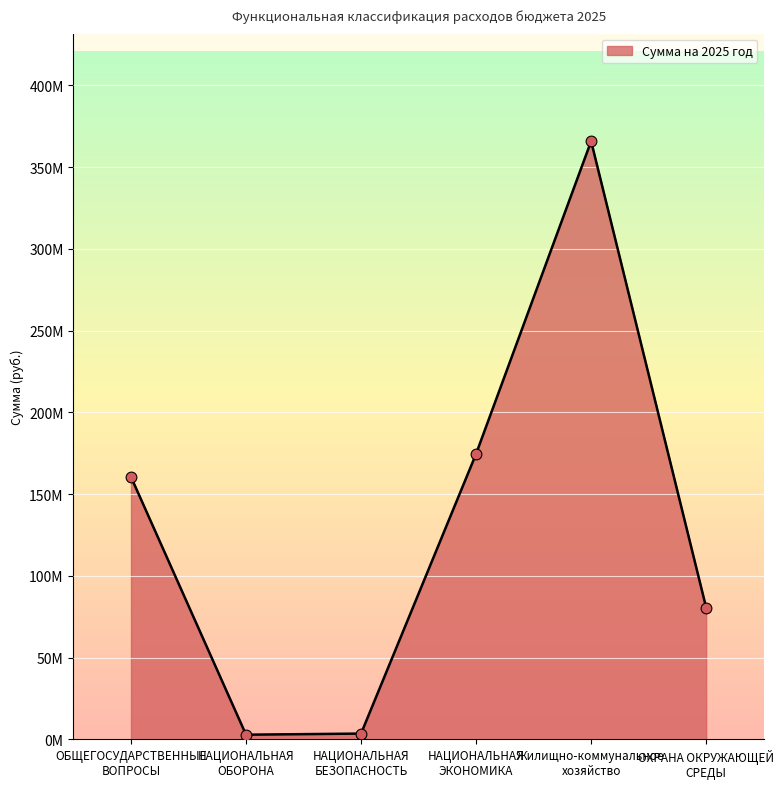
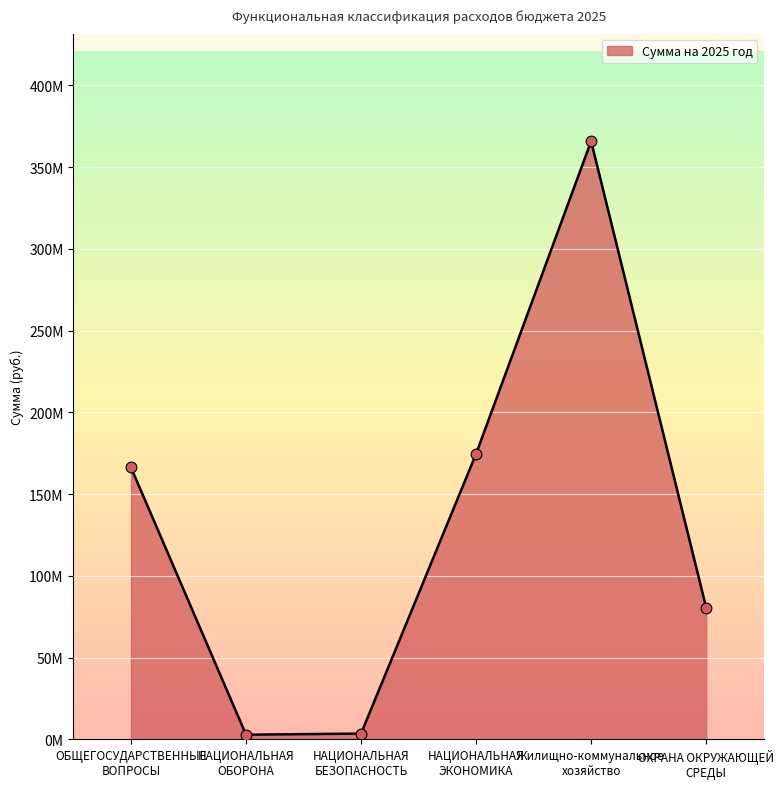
  {
-   "ОБЩЕГОСУДАРСТВЕННЫЕ ВОПРОСЫ": 160000000,
+   "ОБЩЕГОСУДАРСТВЕННЫЕ ВОПРОСЫ": 166000000,
    "НАЦИОНАЛЬНАЯ ОБОРОНА": 3000000,
    "НАЦИОНАЛЬНАЯ БЕЗОПАСНОСТЬ": 3000000,
    "НАЦИОНАЛЬНАЯ ЭКОНОМИКА": 175000000
  }
